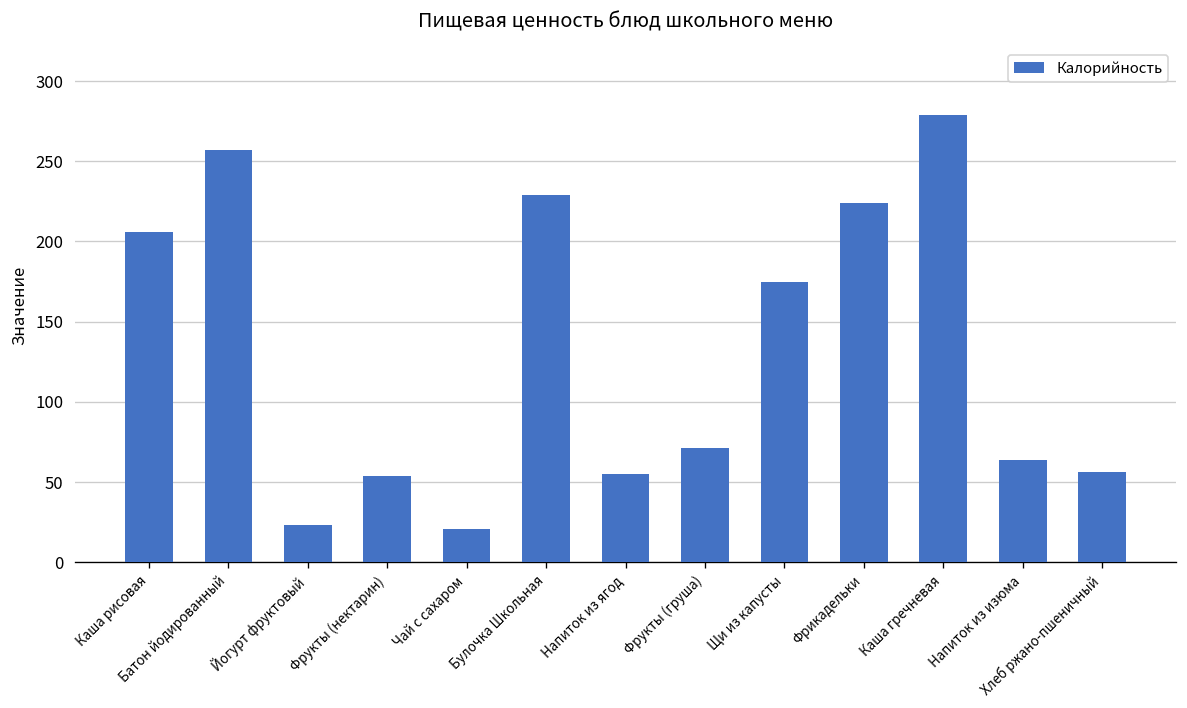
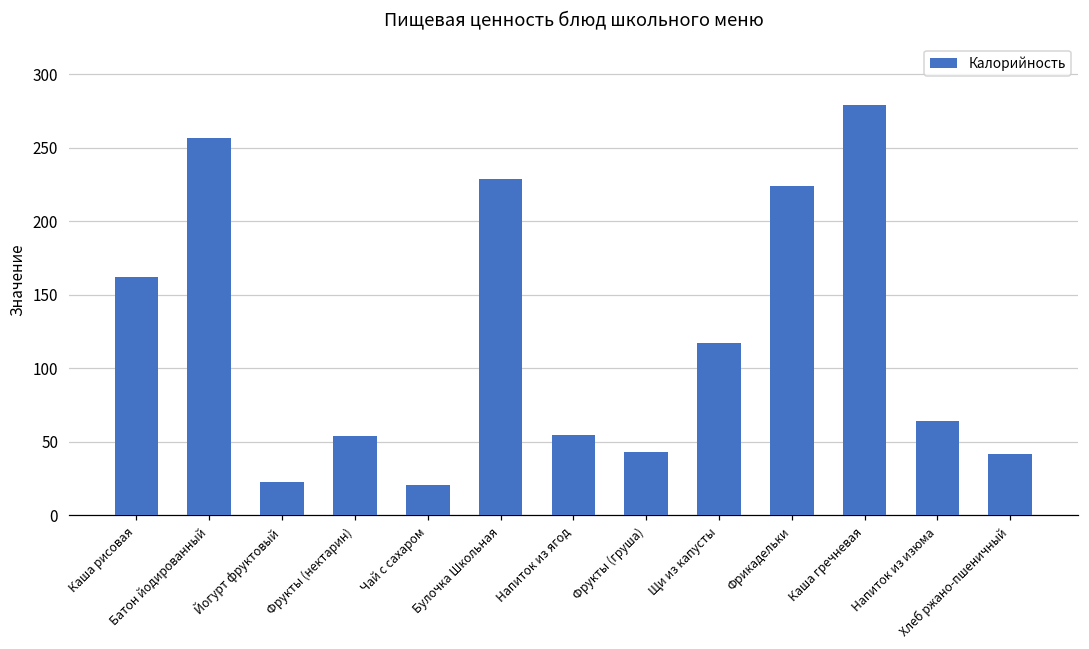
  {
-   "Каша рисовая": 206,
+   "Каша рисовая": 162,
    "Батон йодированный": 257,
    "Йогурт фруктовый": 23,
    "Фрукты (нектарин)": 54,
    "Чай с сахаром": 21,
    "Булочка Школьная": 229,
    "Напиток из ягод": 55,
-   "Фрукты (груша)": 71,
-   "Щи из капусты": 175,
+   "Фрукты (груша)": 43,
+   "Щи из капусты": 117,
    "Фрикадельки": 224,
    "Каша гречневая": 279,
    "Напиток из изюма": 64,
-   "Хлеб ржано-пшеничный": 56
+   "Хлеб ржано-пшеничный": 42
  }
